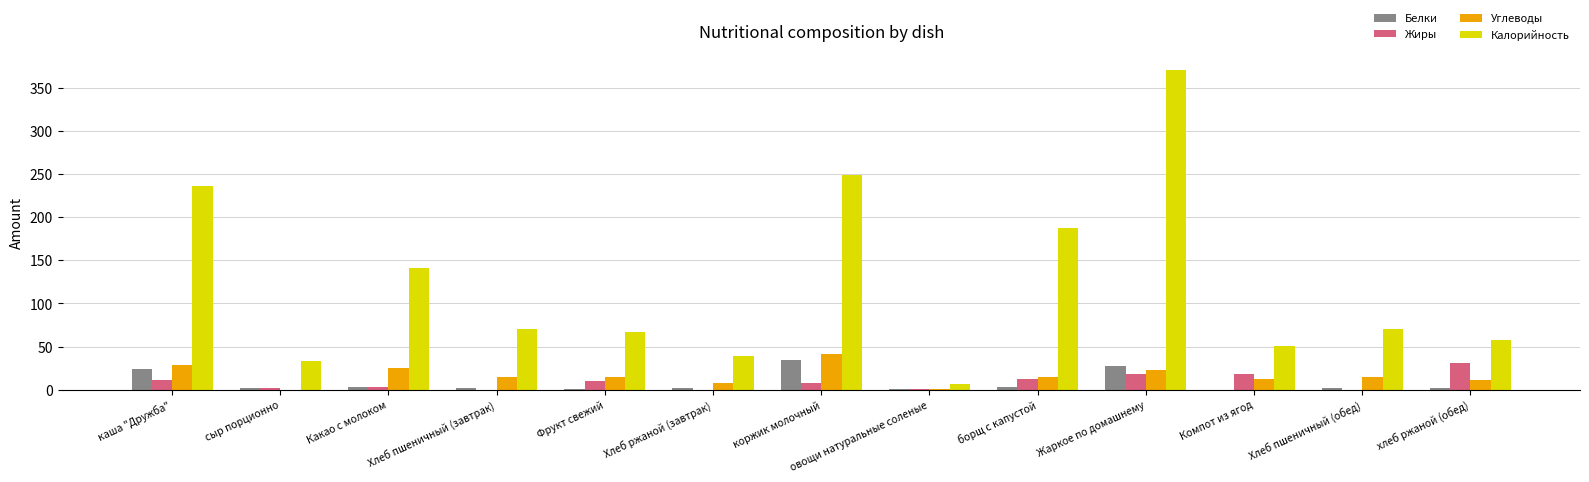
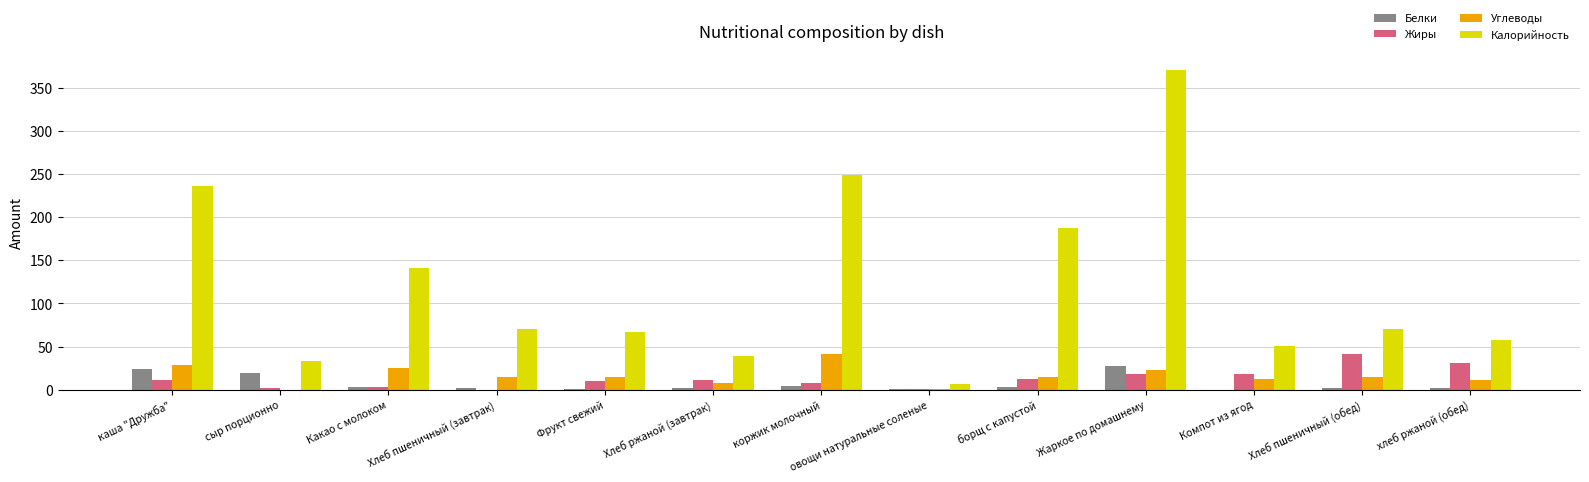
  {
    "Белки": {
      "каша \"Дружба\"": 20,
-     "сыр порционно": 0,
+     "сыр порционно": 20,
      "Какао с молоком": 0,
-     "коржик молочный": 30,
+     "коржик молочный": 0,
      "борщ с капустой": 0,
      "Жаркое по домашнему": 30
    },
    "Жиры": {
      "каша \"Дружба\"": 10,
      "Какао с молоком": 0,
      "Фрукт свежий": 10,
-     "Хлеб ржаной (завтрак)": 0,
+     "Хлеб ржаной (завтрак)": 10,
      "коржик молочный": 10,
      "борщ с капустой": 10,
      "Жаркое по домашнему": 20,
      "Компот из ягод": 20,
-     "Хлеб пшеничный (обед)": 0,
+     "Хлеб пшеничный (обед)": 40,
      "хлеб ржаной (обед)": 30
    }
  }
